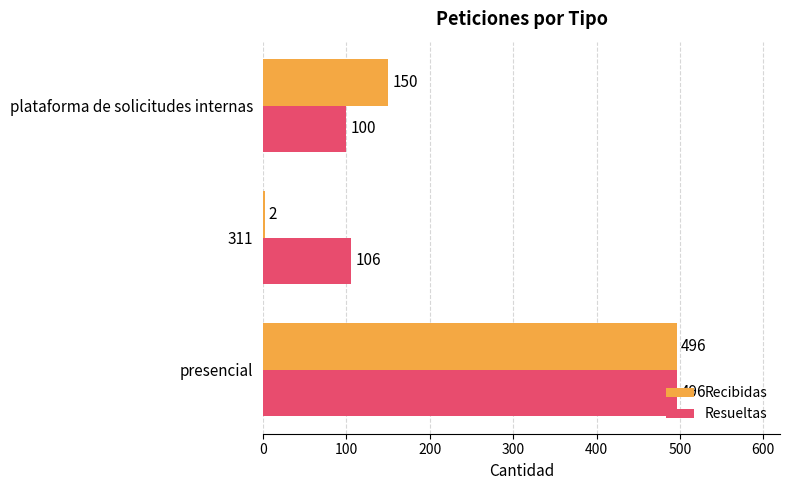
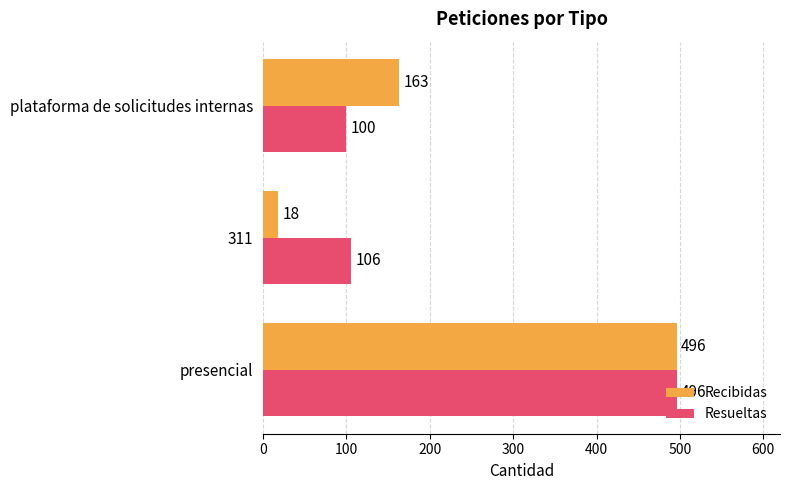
  {
    "Recibidas": {
-     "plataforma de solicitudes internas": 150,
-     "311": 2,
+     "plataforma de solicitudes internas": 163,
+     "311": 18,
      "presencial": 496
    },
    "Resueltas": {
      "plataforma de solicitudes internas": 100,
      "311": 106,
      "presencial": 496
    }
  }
